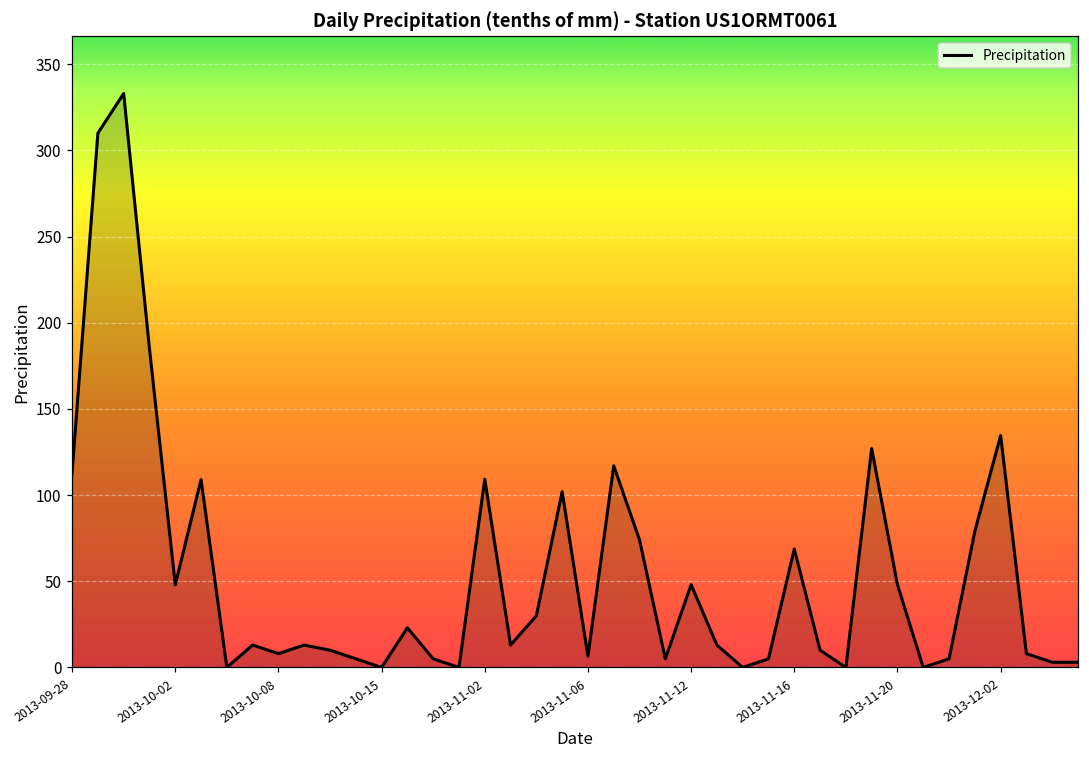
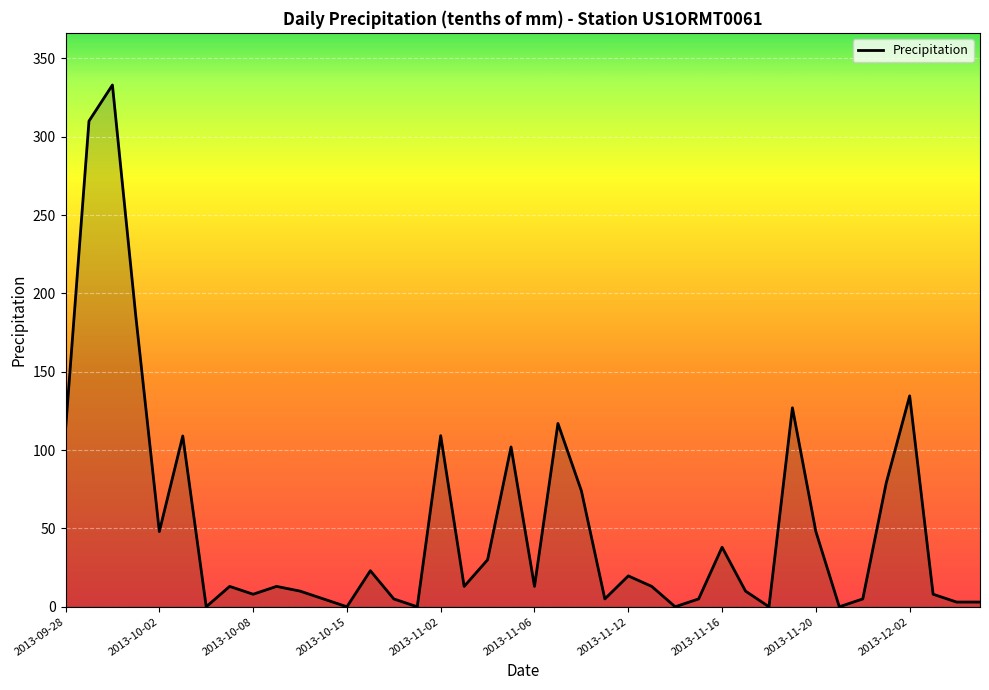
  {
    "2013-09-28": 113,
    "2013-10-02": 48,
    "2013-10-08": 8,
    "2013-10-15": 0,
    "2013-11-02": 109,
-   "2013-11-06": 7,
-   "2013-11-12": 48,
-   "2013-11-16": 69,
+   "2013-11-06": 13,
+   "2013-11-12": 20,
+   "2013-11-16": 38,
    "2013-11-20": 48,
    "2013-12-02": 135
  }
